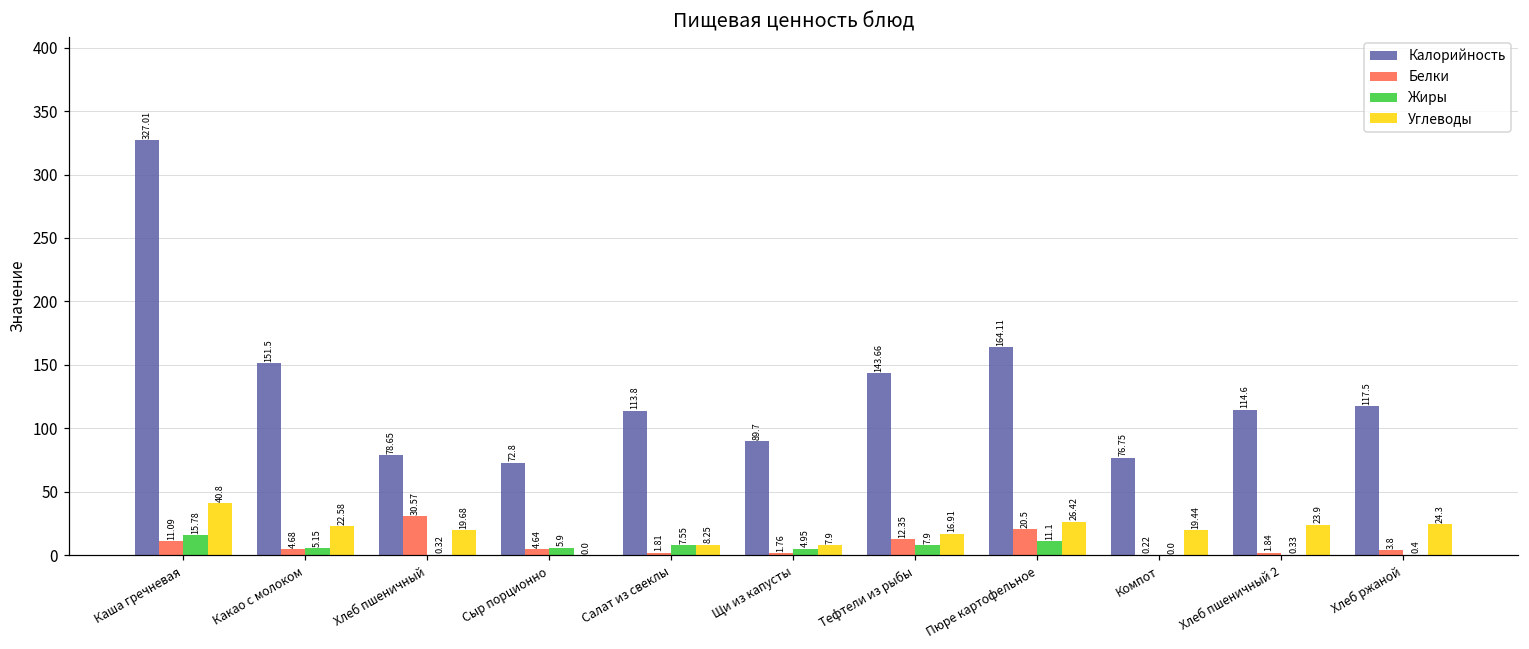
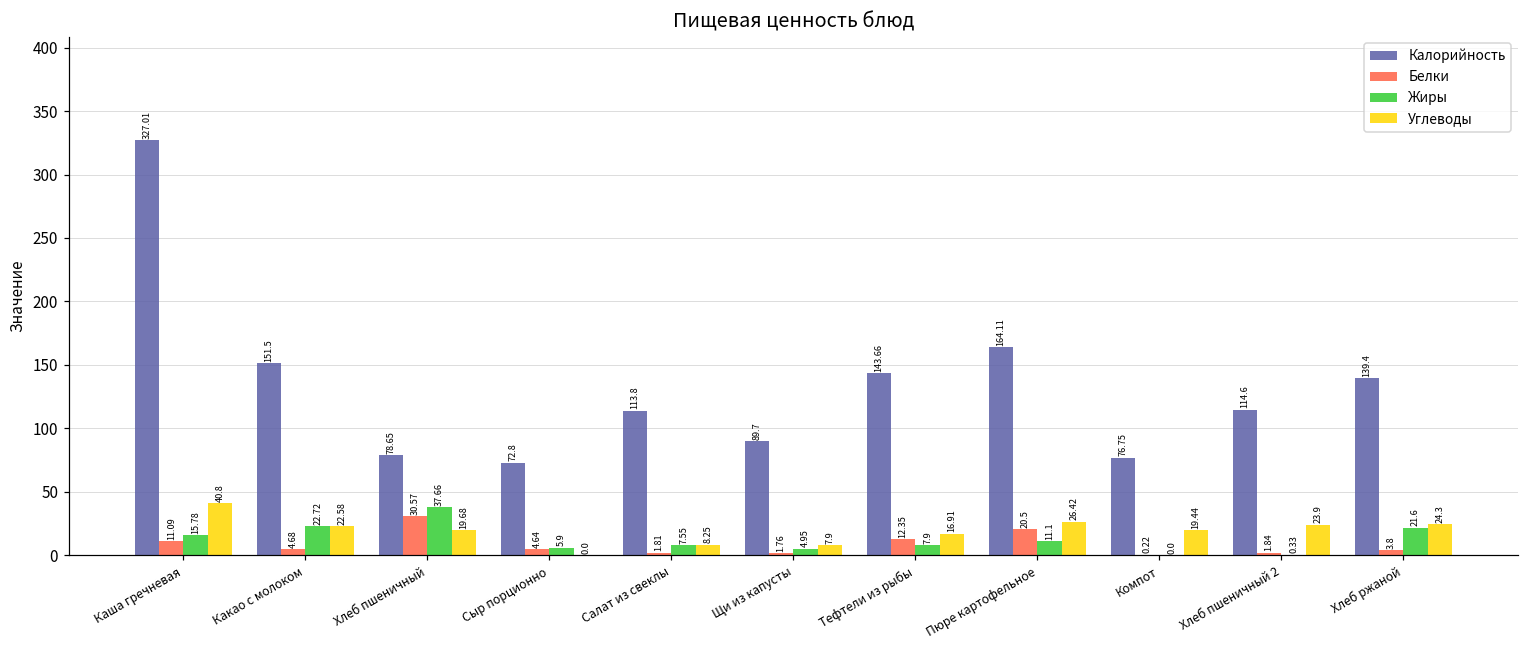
  {
    "Калорийность": {
      "Каша гречневая": 327.01,
      "Какао с молоком": 151.5,
      "Хлеб пшеничный": 78.65,
      "Сыр порционно": 72.8,
      "Салат из свеклы": 113.8,
      "Щи из капусты": 89.7,
      "Тефтели из рыбы": 143.66,
      "Пюре картофельное": 164.11,
      "Компот": 76.75,
      "Хлеб пшеничный 2": 114.6,
-     "Хлеб ржаной": 117.5
+     "Хлеб ржаной": 139.4
    },
    "Белки": {
      "Каша гречневая": 11.09,
      "Какао с молоком": 4.68,
      "Хлеб пшеничный": 30.57,
      "Сыр порционно": 4.64,
      "Салат из свеклы": 1.81,
      "Щи из капусты": 1.76,
      "Тефтели из рыбы": 12.35,
      "Пюре картофельное": 20.5,
      "Компот": 0.22,
      "Хлеб пшеничный 2": 1.84,
      "Хлеб ржаной": 3.8
    },
    "Жиры": {
      "Каша гречневая": 15.78,
-     "Какао с молоком": 5.15,
-     "Хлеб пшеничный": 0.32,
+     "Какао с молоком": 22.72,
+     "Хлеб пшеничный": 37.66,
      "Сыр порционно": 5.9,
      "Салат из свеклы": 7.55,
      "Щи из капусты": 4.95,
      "Тефтели из рыбы": 7.9,
      "Пюре картофельное": 11.1,
      "Компот": 0.0,
      "Хлеб пшеничный 2": 0.33,
-     "Хлеб ржаной": 0.4
+     "Хлеб ржаной": 21.6
    },
    "Углеводы": {
      "Каша гречневая": 40.8,
      "Какао с молоком": 22.58,
      "Хлеб пшеничный": 19.68,
      "Сыр порционно": 0.0,
      "Салат из свеклы": 8.25,
      "Щи из капусты": 7.9,
      "Тефтели из рыбы": 16.91,
      "Пюре картофельное": 26.42,
      "Компот": 19.44,
      "Хлеб пшеничный 2": 23.9,
      "Хлеб ржаной": 24.3
    }
  }
